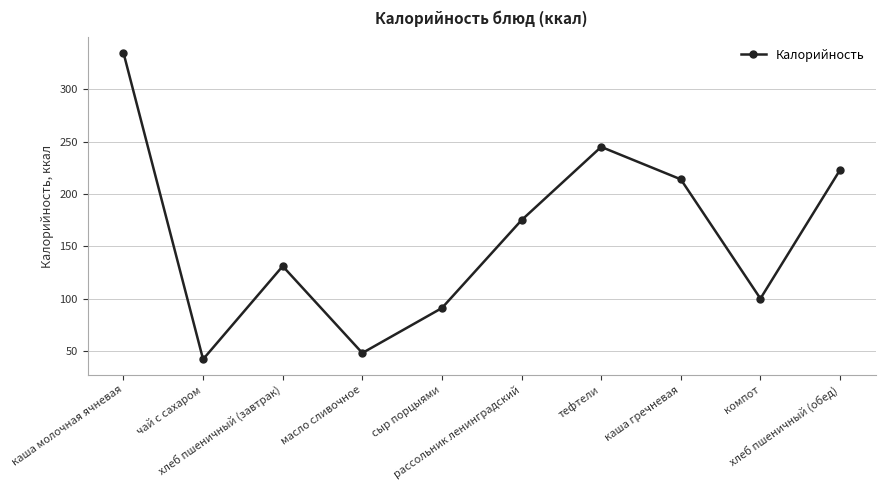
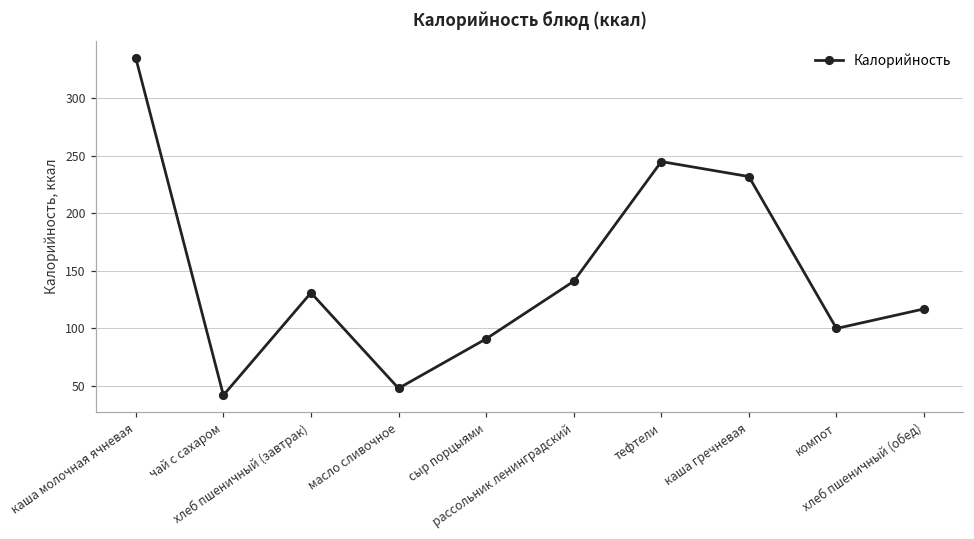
  {
    "каша молочная ячневая": 335,
    "чай с сахаром": 42,
    "хлеб пшеничный (завтрак)": 131,
    "масло сливочное": 48,
    "сыр порцыями": 91,
-   "рассольник ленинградский": 175,
+   "рассольник ленинградский": 141,
    "тефтели": 245,
-   "каша гречневая": 214,
+   "каша гречневая": 232,
    "компот": 100,
-   "хлеб пшеничный (обед)": 223
+   "хлеб пшеничный (обед)": 117
  }
